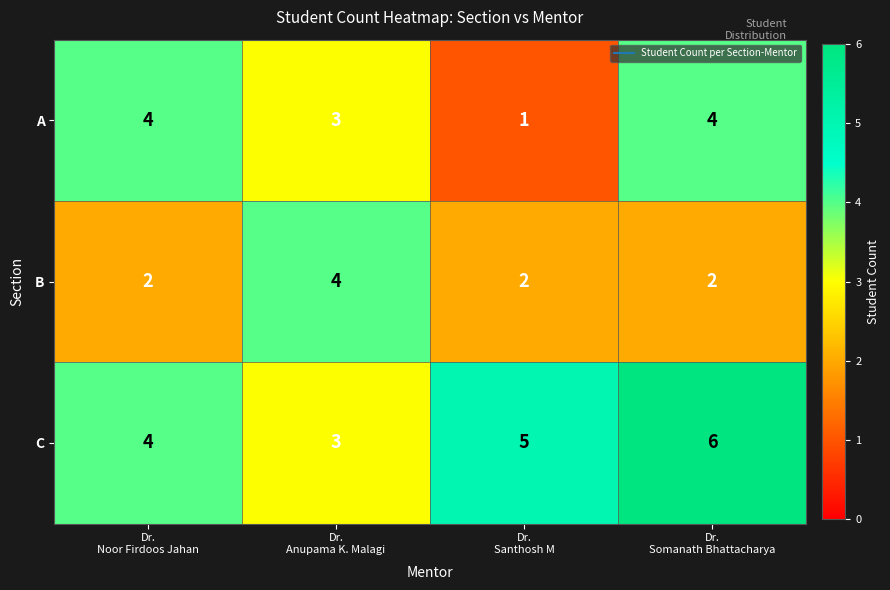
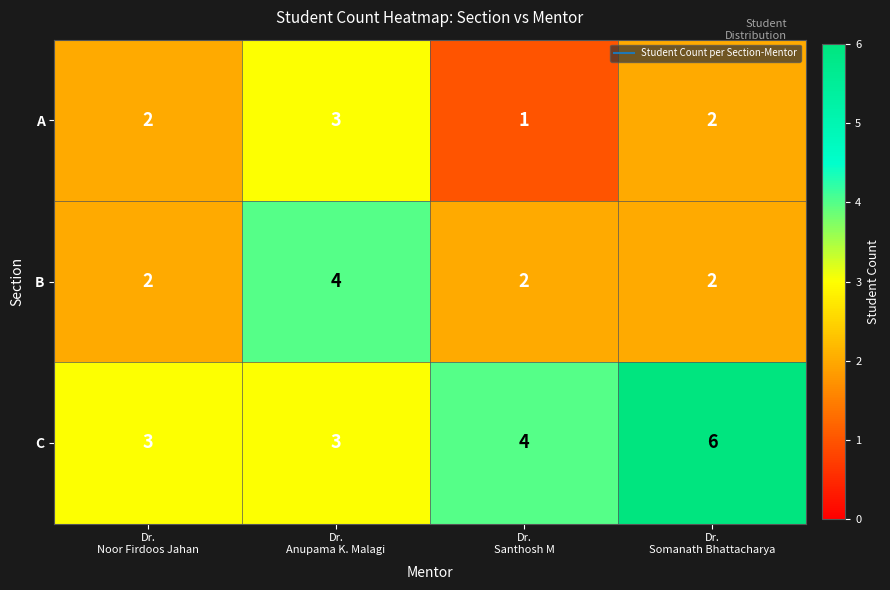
  {
    "A": {
-     "Dr. Noor Firdoos Jahan": 4,
+     "Dr. Noor Firdoos Jahan": 2,
      "Dr. Anupama K. Malagi": 3,
      "Dr. Santhosh M": 1,
-     "Dr. Somanath Bhattacharya": 4
+     "Dr. Somanath Bhattacharya": 2
    },
    "B": {
      "Dr. Noor Firdoos Jahan": 2,
      "Dr. Anupama K. Malagi": 4,
      "Dr. Santhosh M": 2,
      "Dr. Somanath Bhattacharya": 2
    },
    "C": {
-     "Dr. Noor Firdoos Jahan": 4,
+     "Dr. Noor Firdoos Jahan": 3,
      "Dr. Anupama K. Malagi": 3,
-     "Dr. Santhosh M": 5,
+     "Dr. Santhosh M": 4,
      "Dr. Somanath Bhattacharya": 6
    }
  }
